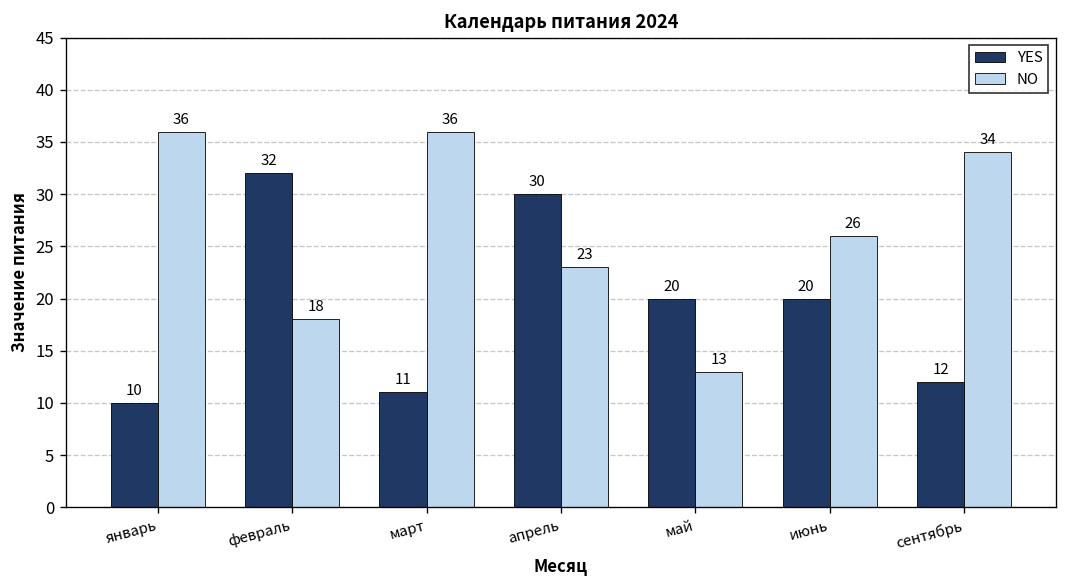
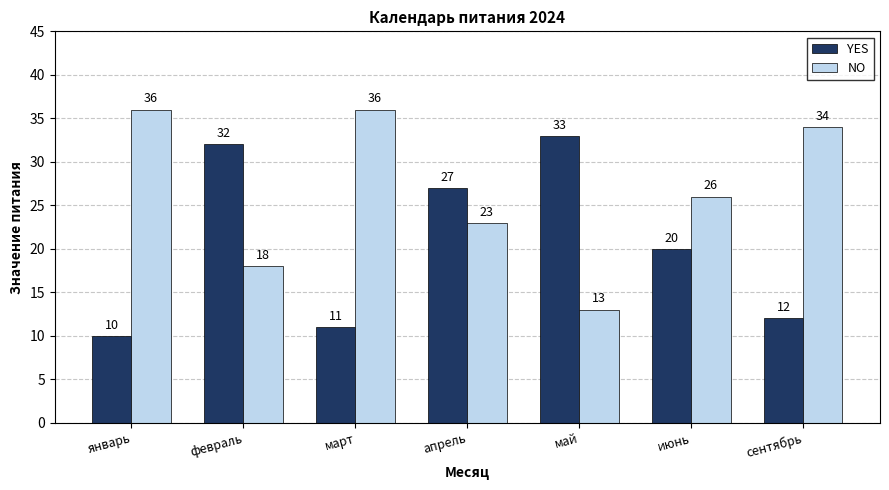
  {
    "YES": {
      "январь": 10,
      "февраль": 32,
      "март": 11,
-     "апрель": 30,
-     "май": 20,
+     "апрель": 27,
+     "май": 33,
      "июнь": 20,
      "сентябрь": 12
    },
    "NO": {
      "январь": 36,
      "февраль": 18,
      "март": 36,
      "апрель": 23,
      "май": 13,
      "июнь": 26,
      "сентябрь": 34
    }
  }
